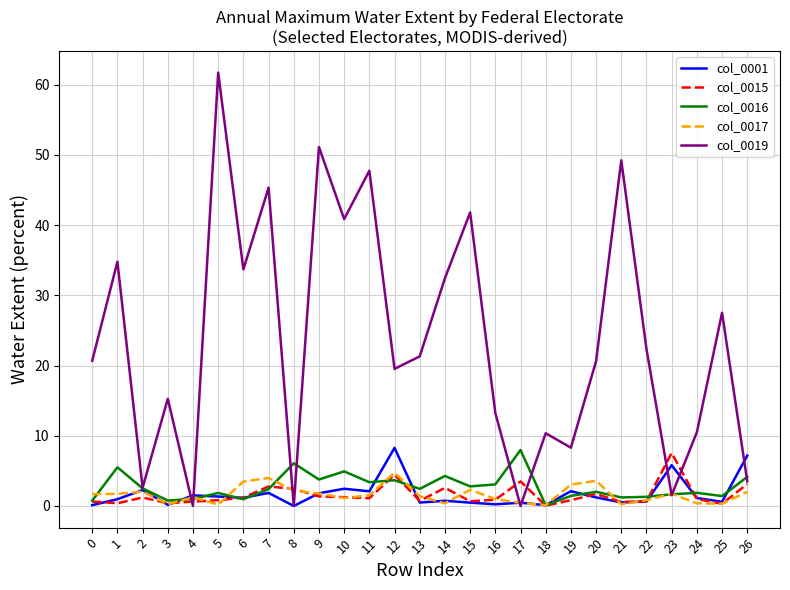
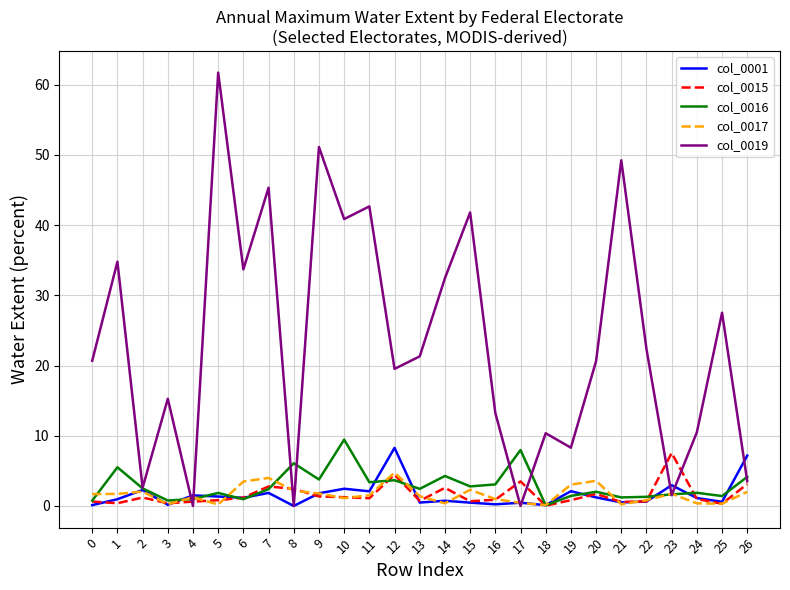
  {
    "col_0001": {
      "0": 0,
      "1": 1,
      "5": 1,
      "7": 2,
      "10": 2,
      "11": 2,
      "12": 8,
      "16": 0,
      "19": 2,
      "20": 1,
-     "23": 6,
+     "23": 3,
      "26": 7
    },
    "col_0015": {
      "1": 0,
      "2": 1,
      "4": 1,
      "5": 1,
      "7": 3,
      "9": 1,
      "11": 1,
      "14": 3,
      "17": 3,
      "19": 1,
      "23": 8,
      "26": 3
    },
    "col_0016": {
      "1": 6,
      "3": 1,
      "5": 2,
      "7": 2,
      "8": 6,
      "9": 4,
-     "10": 5,
+     "10": 9,
      "11": 3,
      "12": 4,
      "13": 2,
      "14": 4,
      "15": 3,
      "16": 3,
      "17": 8,
      "19": 1,
      "21": 1,
      "22": 1,
      "24": 2,
      "25": 1,
      "26": 4
    },
    "col_0017": {
      "0": 2,
      "1": 2,
      "5": 0,
      "6": 3,
      "7": 4,
      "11": 2,
      "13": 1,
      "15": 2,
      "19": 3,
      "20": 4,
      "24": 0,
      "26": 2
    },
    "col_0019": {
      "0": 21,
      "1": 35,
      "3": 15,
      "4": 0,
      "5": 62,
      "6": 34,
      "7": 45,
      "9": 51,
      "10": 41,
-     "11": 48,
+     "11": 43,
      "12": 20,
      "13": 21,
      "14": 32,
      "15": 42,
      "16": 13,
      "17": 0,
      "18": 10,
      "19": 8,
      "20": 21,
      "21": 49,
      "22": 22,
      "24": 10,
      "25": 28,
      "26": 4
    }
  }
